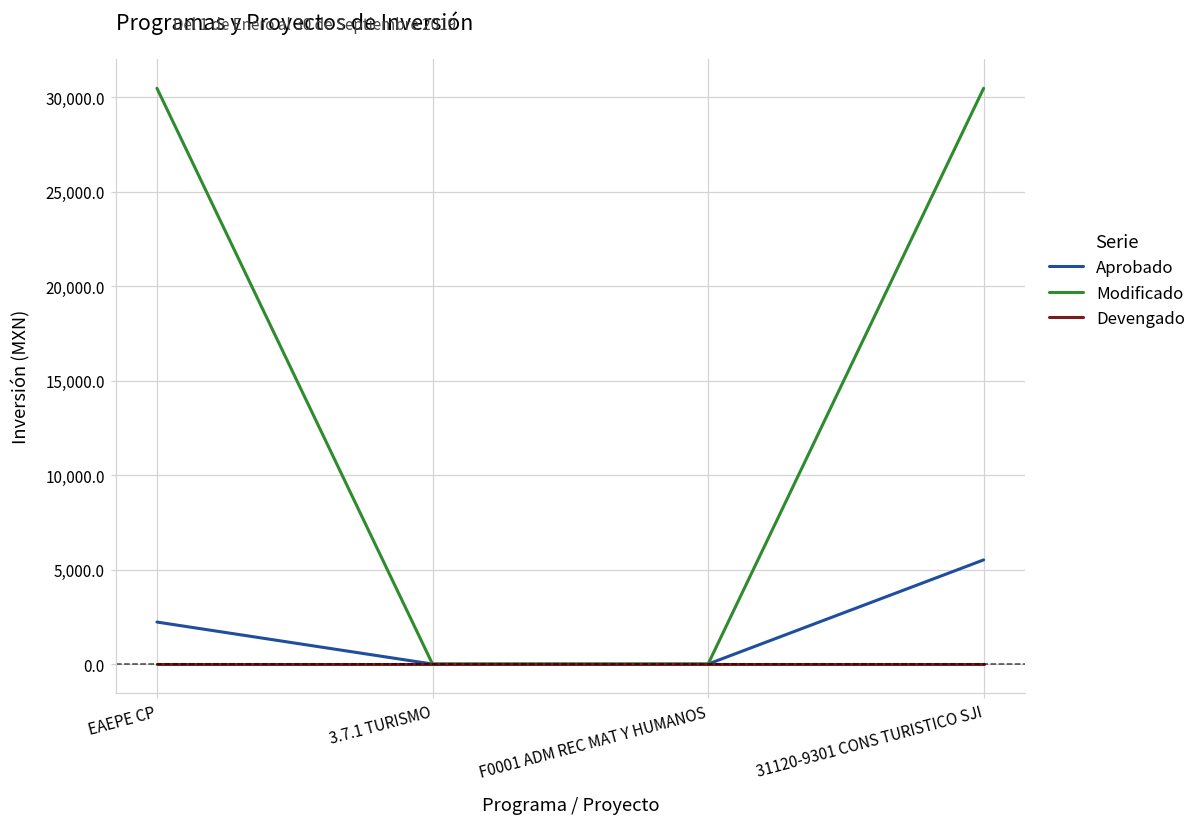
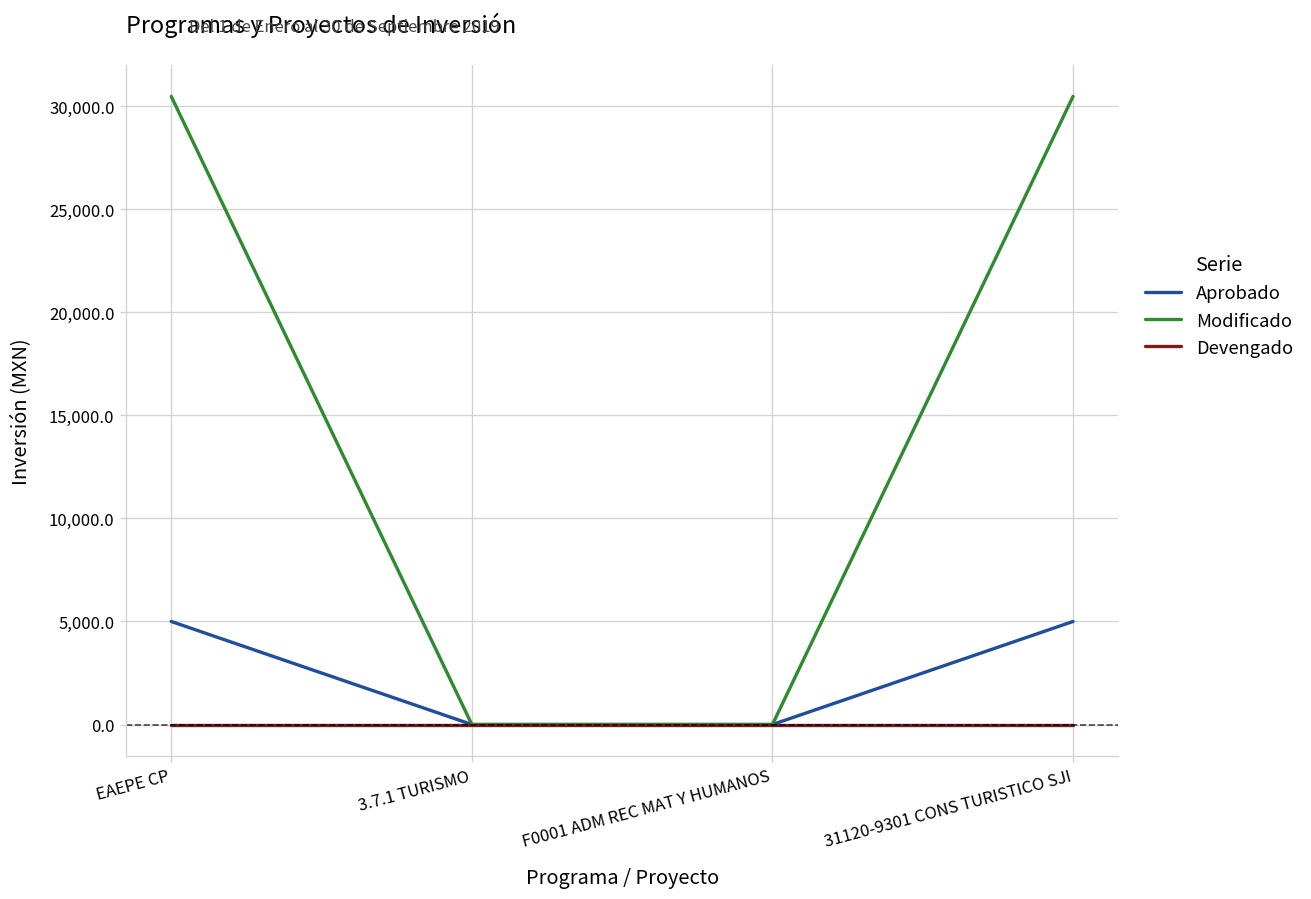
  {
    "Aprobado": {
-     "EAEPE CP": "2,200",
-     "31120-9301 CONS TURISTICO SJI": "5,500"
+     "EAEPE CP": "5,000",
+     "31120-9301 CONS TURISTICO SJI": "5,000"
    },
    "Modificado": {
      "EAEPE CP": "30,500",
      "31120-9301 CONS TURISTICO SJI": "30,500"
    },
    "Devengado": {
      "EAEPE CP": "0",
      "31120-9301 CONS TURISTICO SJI": "0"
    }
  }
